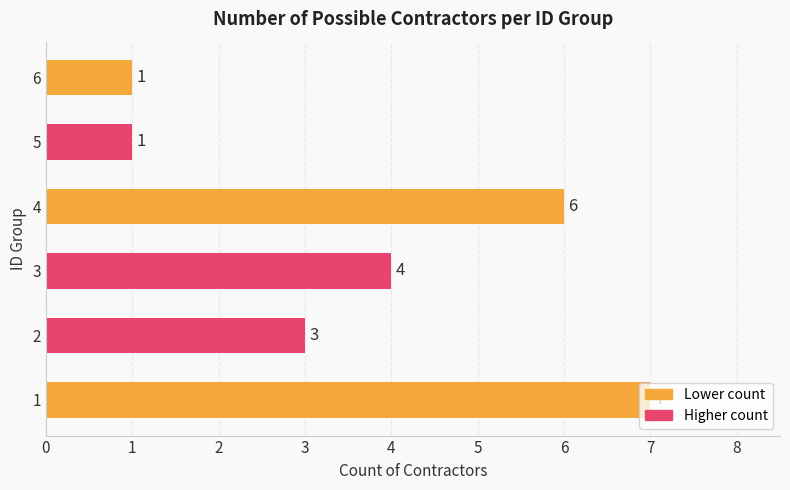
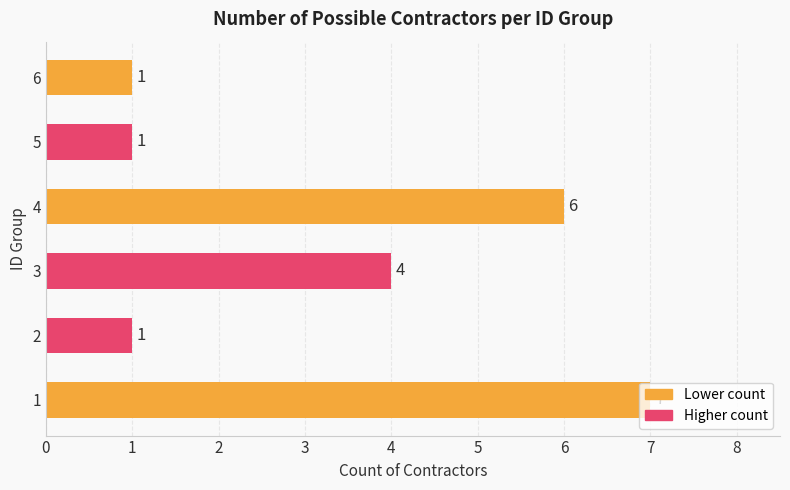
  {
    "6": 1,
    "5": 1,
    "4": 6,
    "3": 4,
-   "2": 3
+   "2": 1
  }
